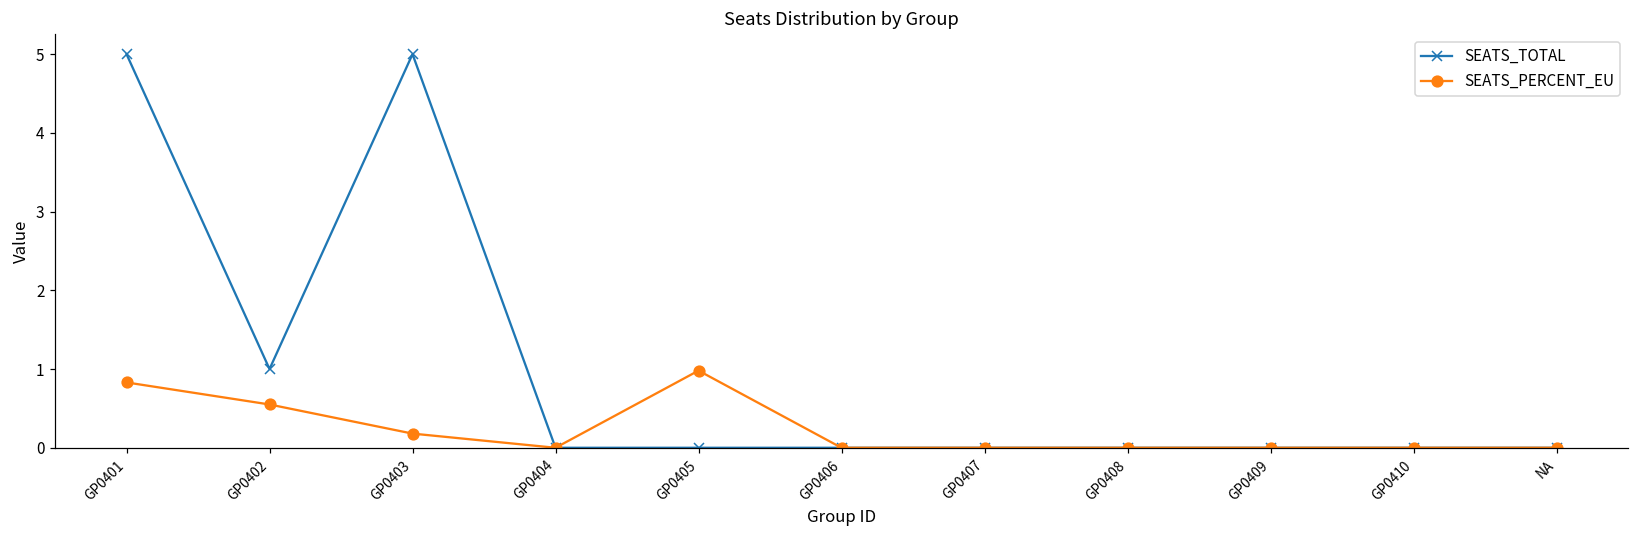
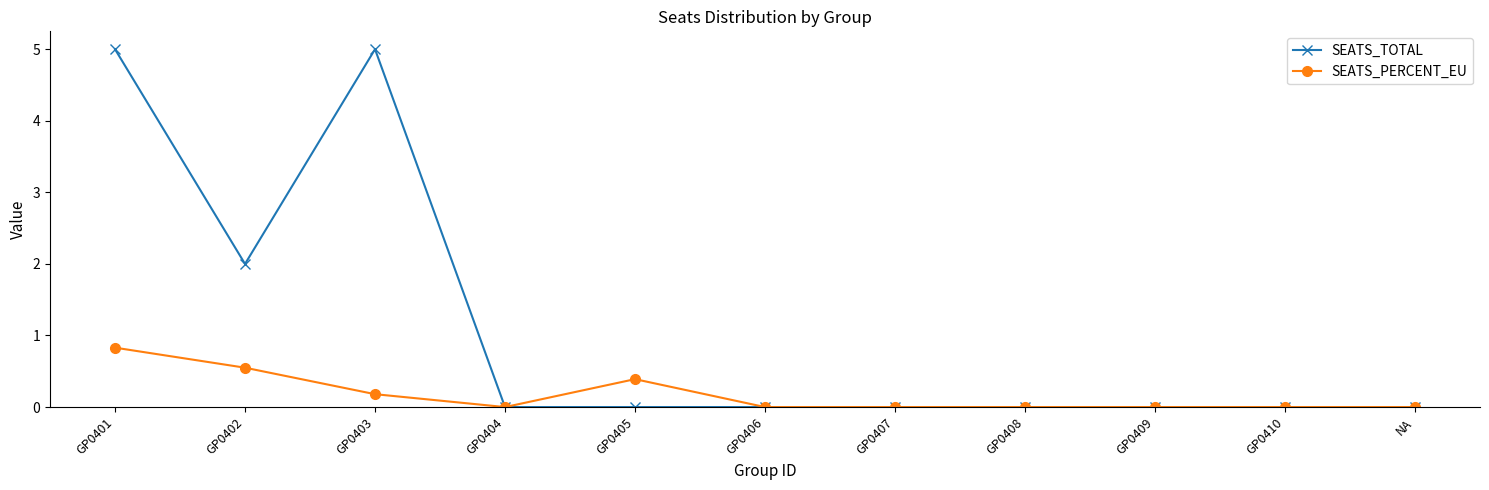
  {
    "SEATS_TOTAL": {
      "GP0401": 5,
-     "GP0402": 1,
+     "GP0402": 2,
      "GP0403": 5,
      "GP0405": 0
    },
    "SEATS_PERCENT_EU": {
      "GP0401": 0.8,
      "GP0402": 0.6,
      "GP0403": 0.2,
-     "GP0405": 1.0
+     "GP0405": 0.4
    }
  }
